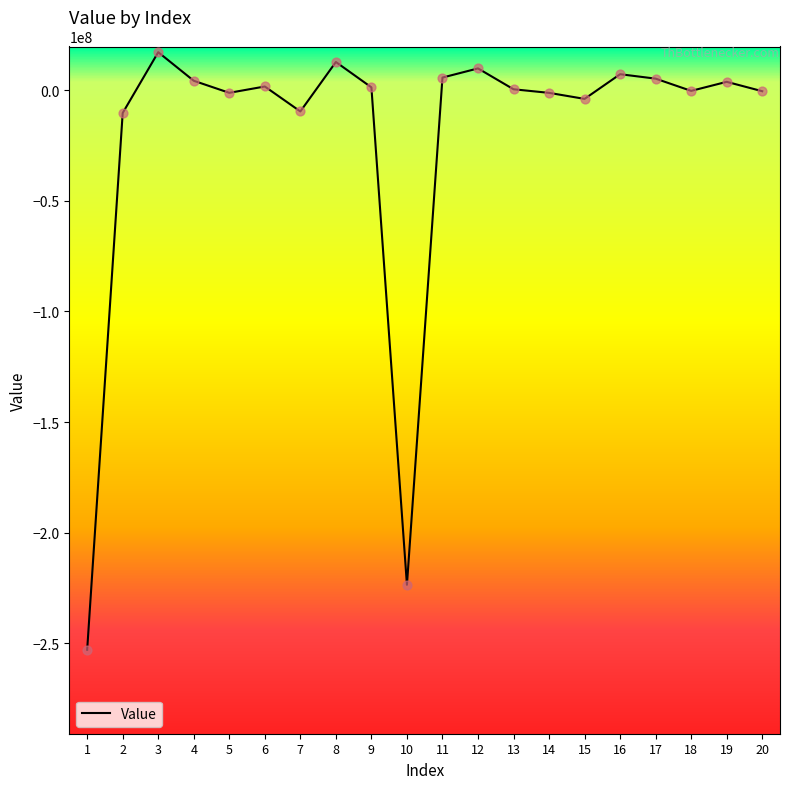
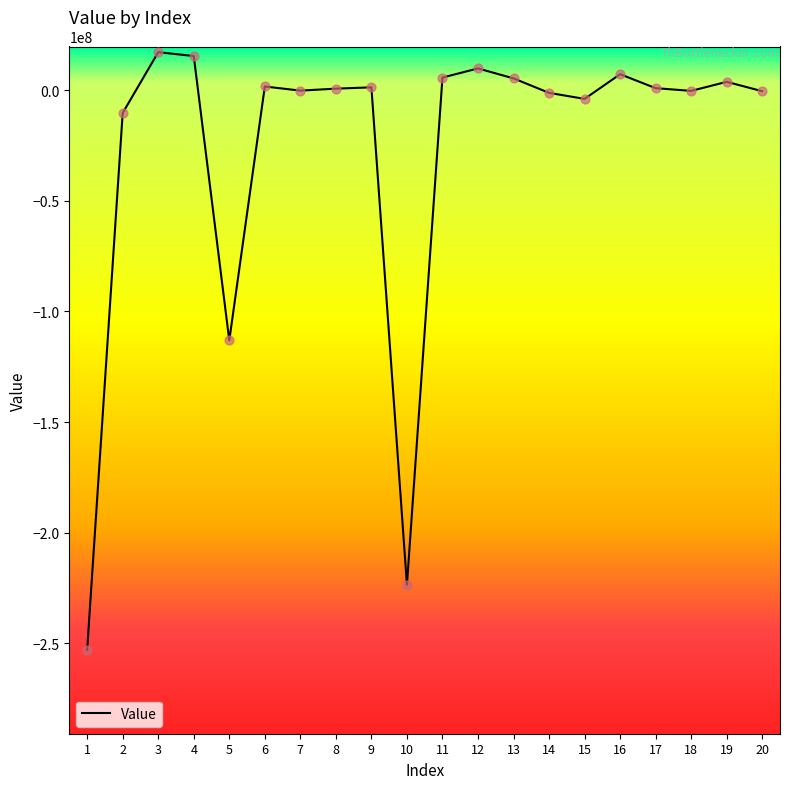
  {
    "1": -253000000,
    "2": -10000000,
    "3": 17000000,
-   "4": 4000000,
-   "5": -1000000,
+   "4": 15000000,
+   "5": -113000000,
    "6": 2000000,
-   "7": -10000000,
-   "8": 13000000,
+   "7": 0,
+   "8": 1000000,
    "9": 1000000,
    "10": -224000000,
    "11": 6000000,
    "12": 10000000,
-   "13": 0,
+   "13": 5000000,
    "14": -1000000,
    "15": -4000000,
    "16": 7000000,
-   "17": 5000000,
+   "17": 1000000,
    "18": 0,
    "19": 4000000,
    "20": 0
  }
